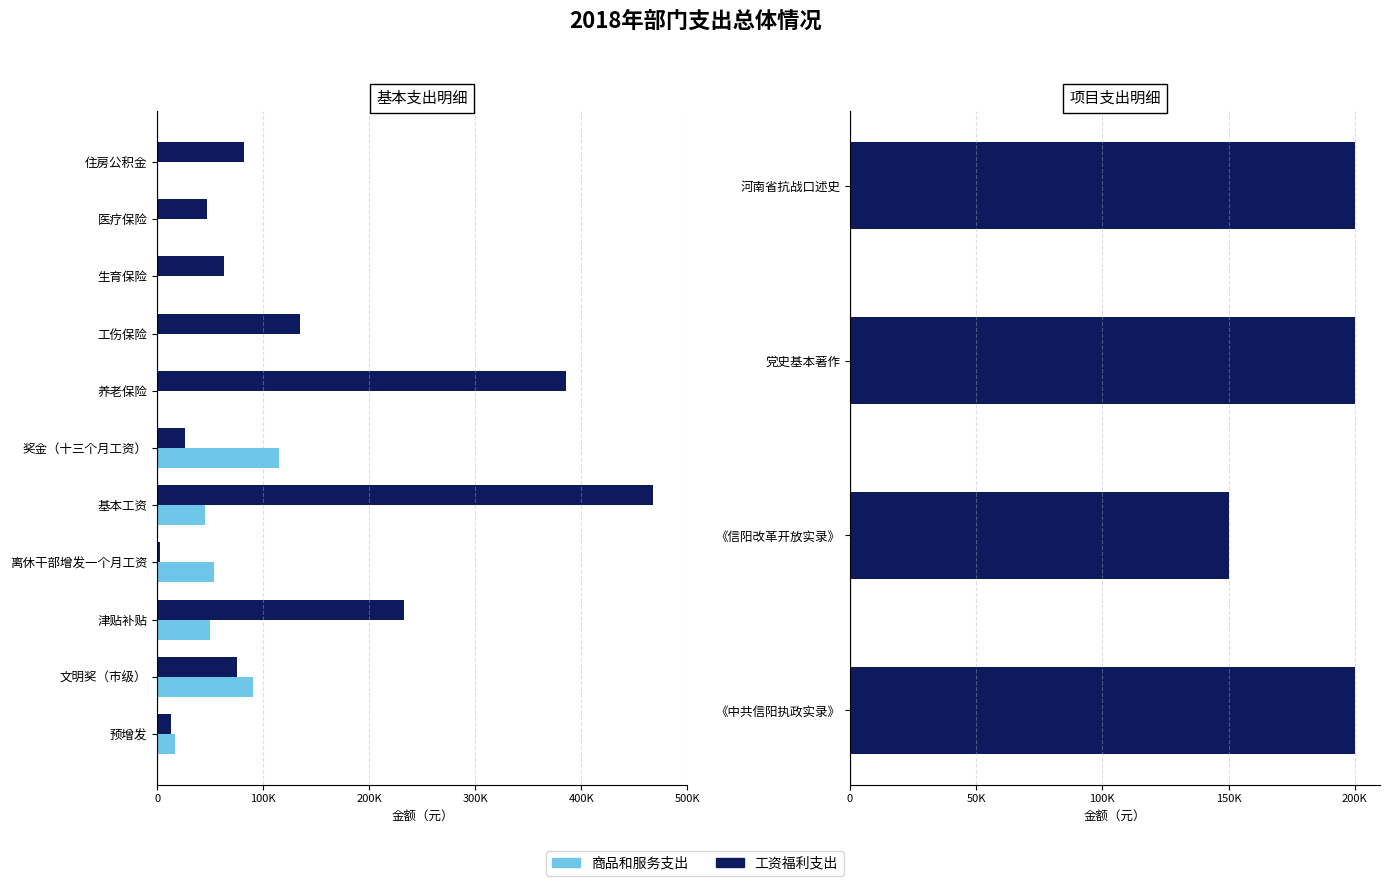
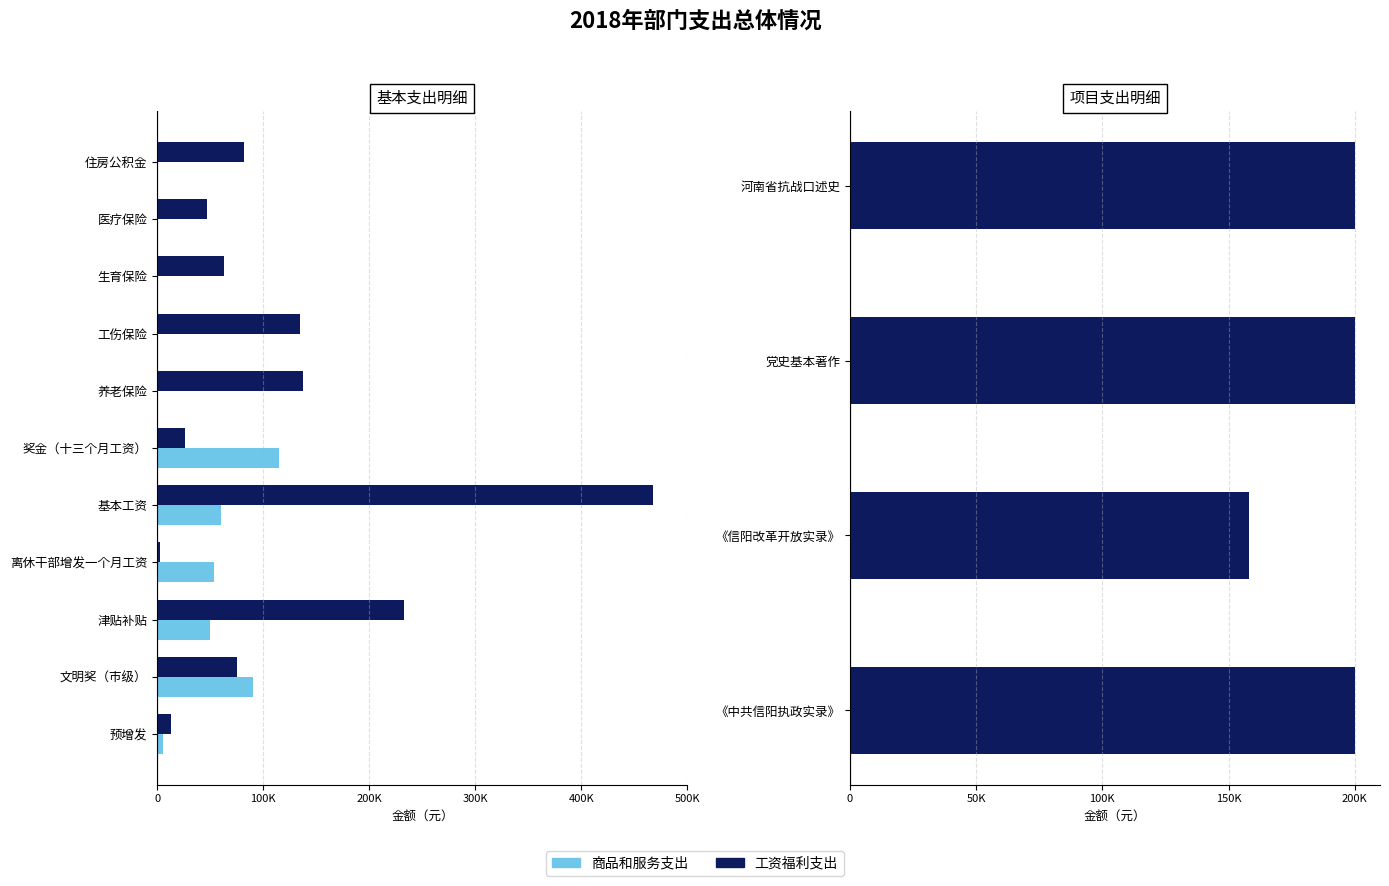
  {
    "基本支出明细": {
      "工资福利支出": {
        "住房公积金": 82000,
        "医疗保险": 47000,
        "生育保险": 63000,
        "工伤保险": 135000,
-       "养老保险": 385000,
+       "养老保险": 137000,
        "奖金（十三个月工资）": 26000,
        "基本工资": 468000,
        "离休干部增发一个月工资": 3000,
        "津贴补贴": 233000,
        "文明奖（市级）": 76000,
        "预增发": 13000
      },
      "商品和服务支出": {
        "住房公积金": 0,
        "医疗保险": 0,
        "生育保险": 0,
        "工伤保险": 0,
        "养老保险": 0,
        "奖金（十三个月工资）": 115000,
-       "基本工资": 45000,
+       "基本工资": 60000,
        "离休干部增发一个月工资": 54000,
        "津贴补贴": 50000,
        "文明奖（市级）": 90000,
-       "预增发": 17000
+       "预增发": 5000
      }
    },
    "项目支出明细": {
      "河南省抗战口述史": 200000,
      "党史基本著作": 200000,
-     "《信阳改革开放实录》": 150000,
+     "《信阳改革开放实录》": 158000,
      "《中共信阳执政实录》": 200000
    }
  }
